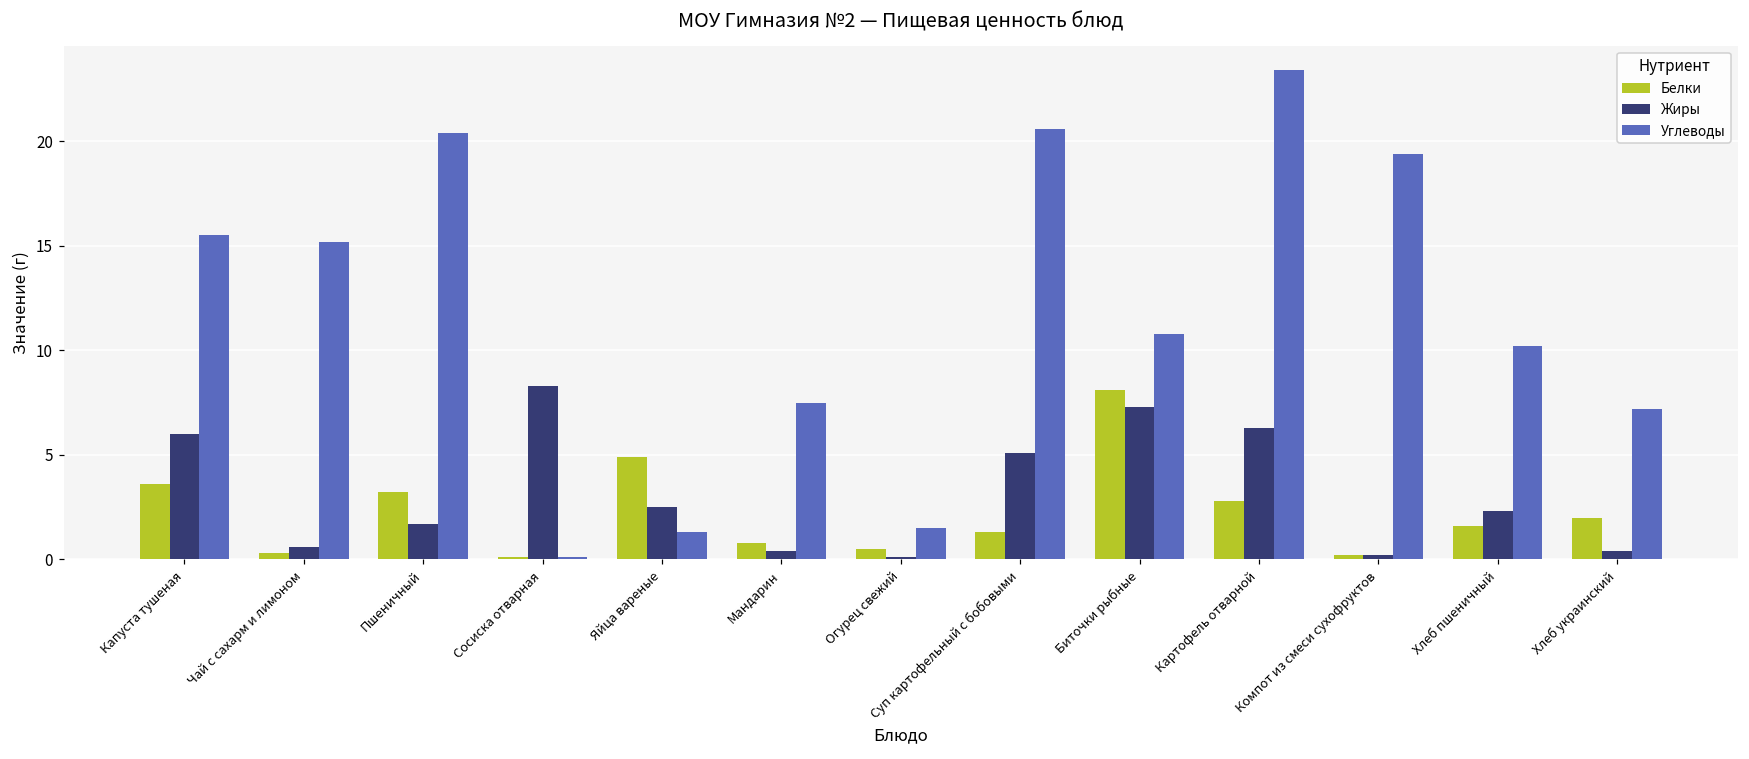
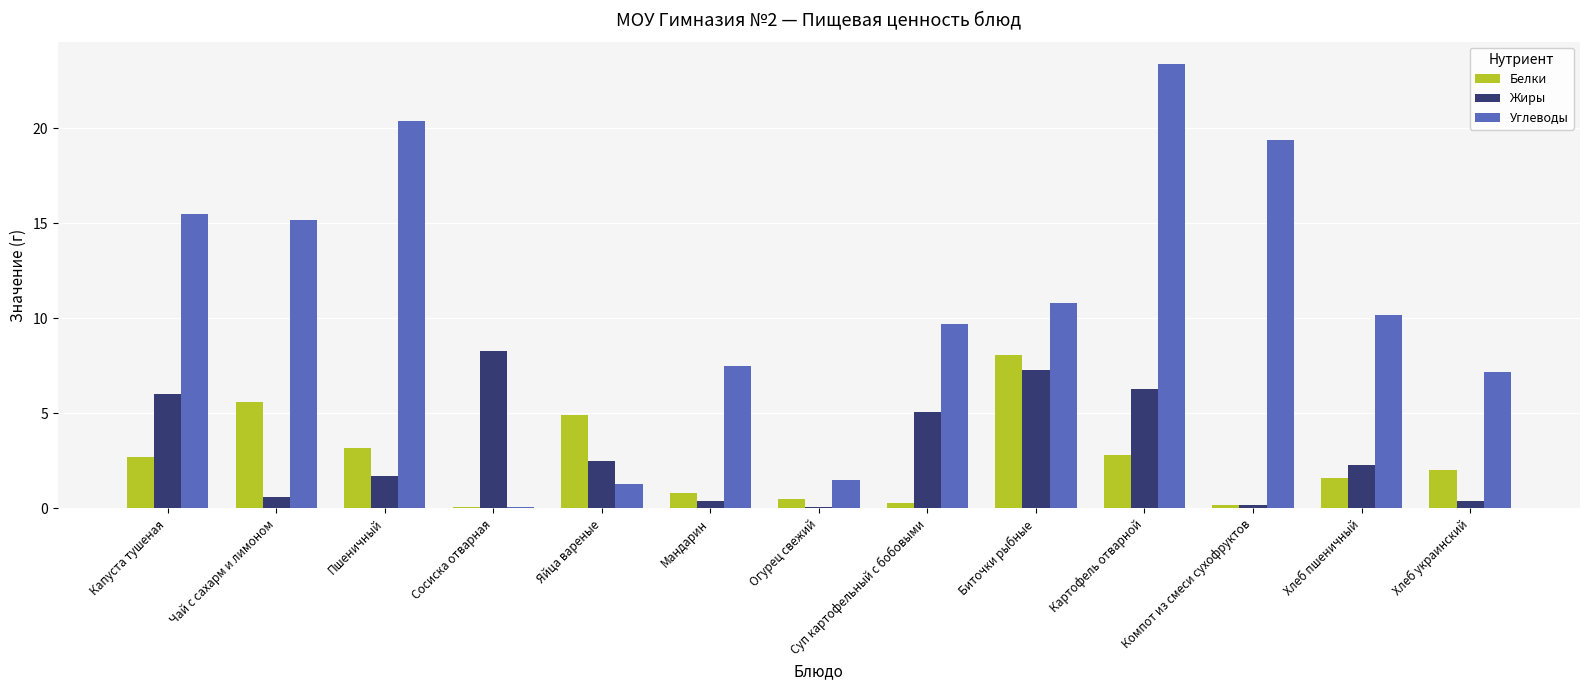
  {
    "Белки": {
-     "Капуста тушеная": 3.6,
-     "Чай с сахарм и лимоном": 0.3,
+     "Капуста тушеная": 2.7,
+     "Чай с сахарм и лимоном": 5.6,
      "Пшеничный": 3.2,
      "Яйца вареные": 4.9,
      "Мандарин": 0.8,
      "Огурец свежий": 0.5,
-     "Суп картофельный с бобовыми": 1.3,
+     "Суп картофельный с бобовыми": 0.3,
      "Биточки рыбные": 8.1,
      "Картофель отварной": 2.8,
      "Компот из смеси сухофруктов": 0.2,
      "Хлеб пшеничный": 1.6,
      "Хлеб украинский": 2.0
    },
    "Жиры": {
      "Капуста тушеная": 6.0,
      "Чай с сахарм и лимоном": 0.6,
      "Пшеничный": 1.7,
      "Сосиска отварная": 8.3,
      "Яйца вареные": 2.5,
      "Мандарин": 0.4,
      "Суп картофельный с бобовыми": 5.1,
      "Биточки рыбные": 7.3,
      "Картофель отварной": 6.3,
      "Компот из смеси сухофруктов": 0.2,
      "Хлеб пшеничный": 2.3,
      "Хлеб украинский": 0.4
    },
    "Углеводы": {
      "Капуста тушеная": 15.5,
      "Чай с сахарм и лимоном": 15.2,
      "Пшеничный": 20.4,
      "Яйца вареные": 1.3,
      "Мандарин": 7.5,
      "Огурец свежий": 1.5,
-     "Суп картофельный с бобовыми": 20.6,
+     "Суп картофельный с бобовыми": 9.7,
      "Биточки рыбные": 10.8,
      "Картофель отварной": 23.4,
      "Компот из смеси сухофруктов": 19.4,
      "Хлеб пшеничный": 10.2,
      "Хлеб украинский": 7.2
    }
  }
